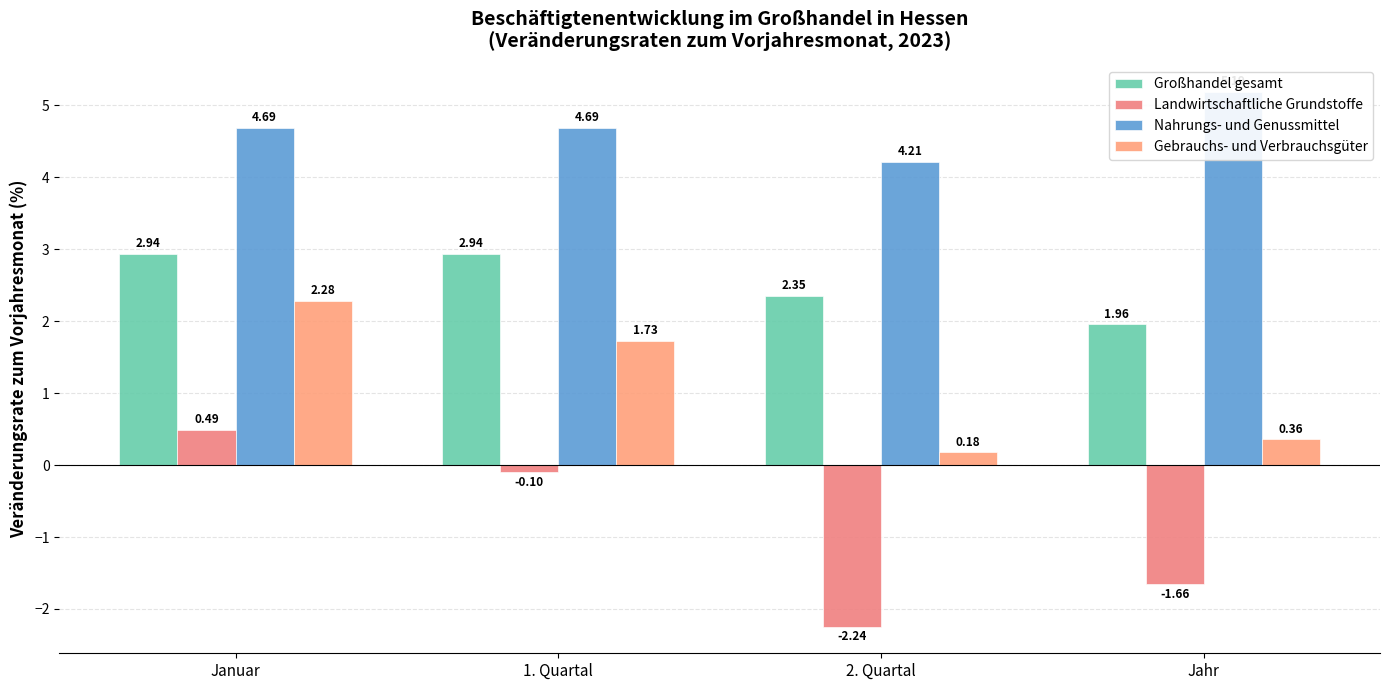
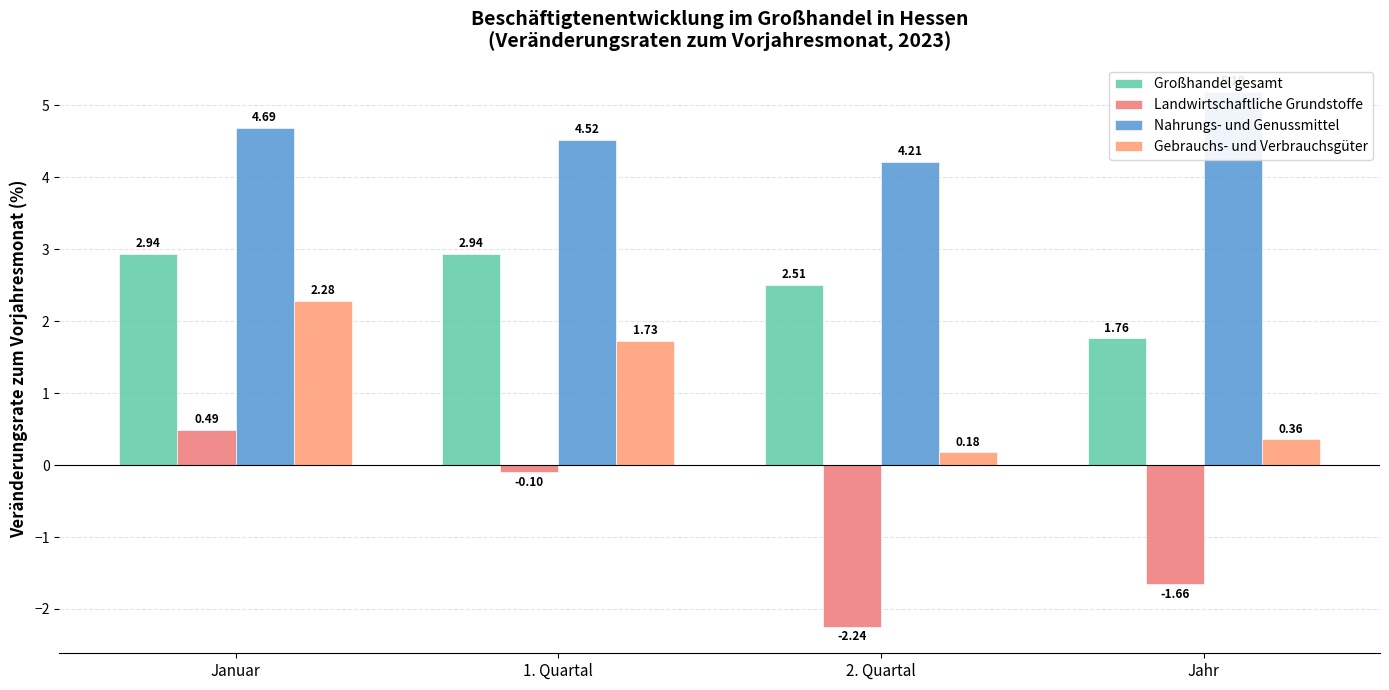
  {
    "Großhandel gesamt": {
      "Januar": 2.94,
      "1. Quartal": 2.94,
-     "2. Quartal": 2.35,
-     "Jahr": 1.96
+     "2. Quartal": 2.51,
+     "Jahr": 1.76
    },
    "Nahrungs- und Genussmittel": {
      "Januar": 4.69,
-     "1. Quartal": 4.69,
+     "1. Quartal": 4.52,
      "2. Quartal": 4.21
    }
  }
